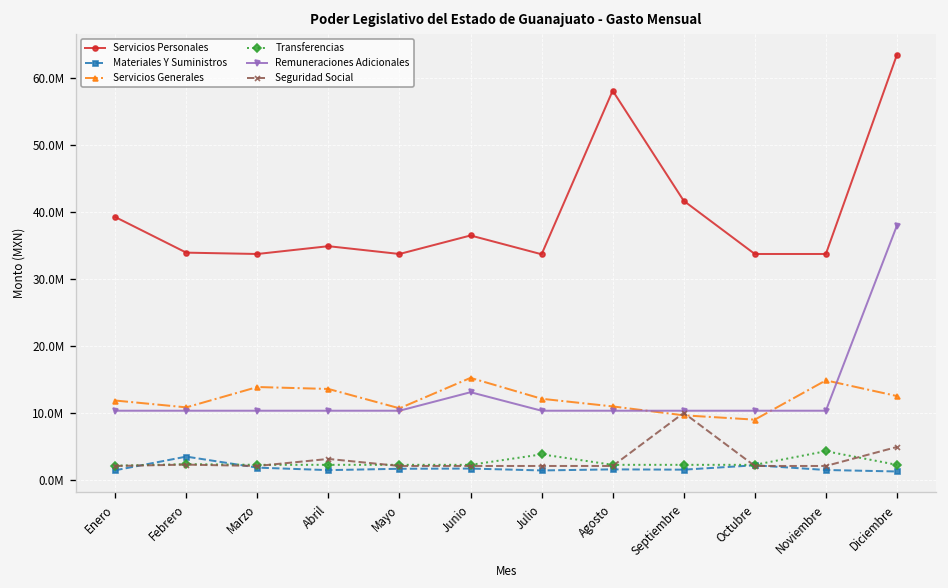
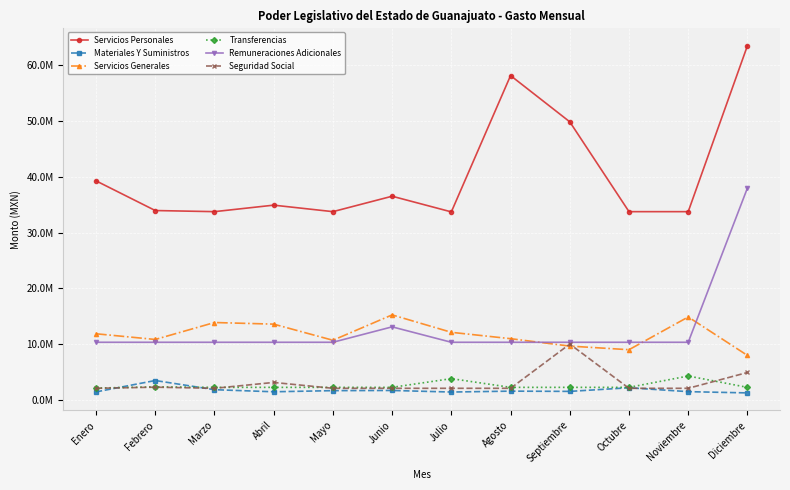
  {
    "Servicios Personales": {
      "Enero": 39000000,
      "Febrero": 34000000,
      "Marzo": 34000000,
      "Abril": 35000000,
      "Mayo": 34000000,
      "Junio": 37000000,
      "Julio": 34000000,
      "Agosto": 58000000,
-     "Septiembre": 42000000,
+     "Septiembre": 50000000,
      "Octubre": 34000000,
      "Noviembre": 34000000,
      "Diciembre": 63000000
    },
    "Materiales Y Suministros": {
      "Enero": 1000000,
      "Febrero": 3000000,
      "Abril": 1000000,
      "Julio": 1000000,
      "Agosto": 2000000,
      "Septiembre": 2000000,
      "Noviembre": 1000000,
      "Diciembre": 1000000
    },
    "Servicios Generales": {
      "Enero": 12000000,
      "Febrero": 11000000,
      "Marzo": 14000000,
      "Abril": 14000000,
      "Junio": 15000000,
      "Julio": 12000000,
      "Agosto": 11000000,
      "Octubre": 9000000,
      "Noviembre": 15000000,
-     "Diciembre": 13000000
+     "Diciembre": 8000000
    },
    "Transferencias": {
      "Abril": 2000000,
      "Julio": 4000000,
      "Septiembre": 2000000,
      "Noviembre": 4000000,
      "Diciembre": 2000000
    },
    "Remuneraciones Adicionales": {
      "Enero": 10000000,
      "Febrero": 10000000,
      "Marzo": 10000000,
      "Abril": 10000000,
      "Junio": 13000000,
      "Julio": 10000000,
      "Agosto": 10000000,
      "Octubre": 10000000,
      "Noviembre": 10000000,
      "Diciembre": 38000000
    },
    "Seguridad Social": {
      "Abril": 3000000,
      "Julio": 2000000,
      "Noviembre": 2000000,
      "Diciembre": 5000000
    }
  }
